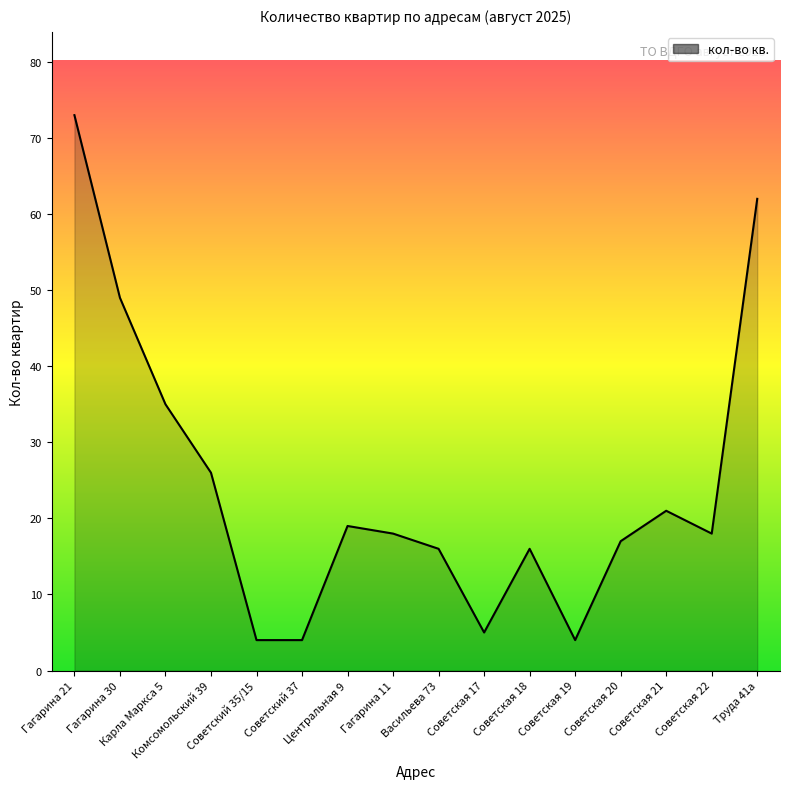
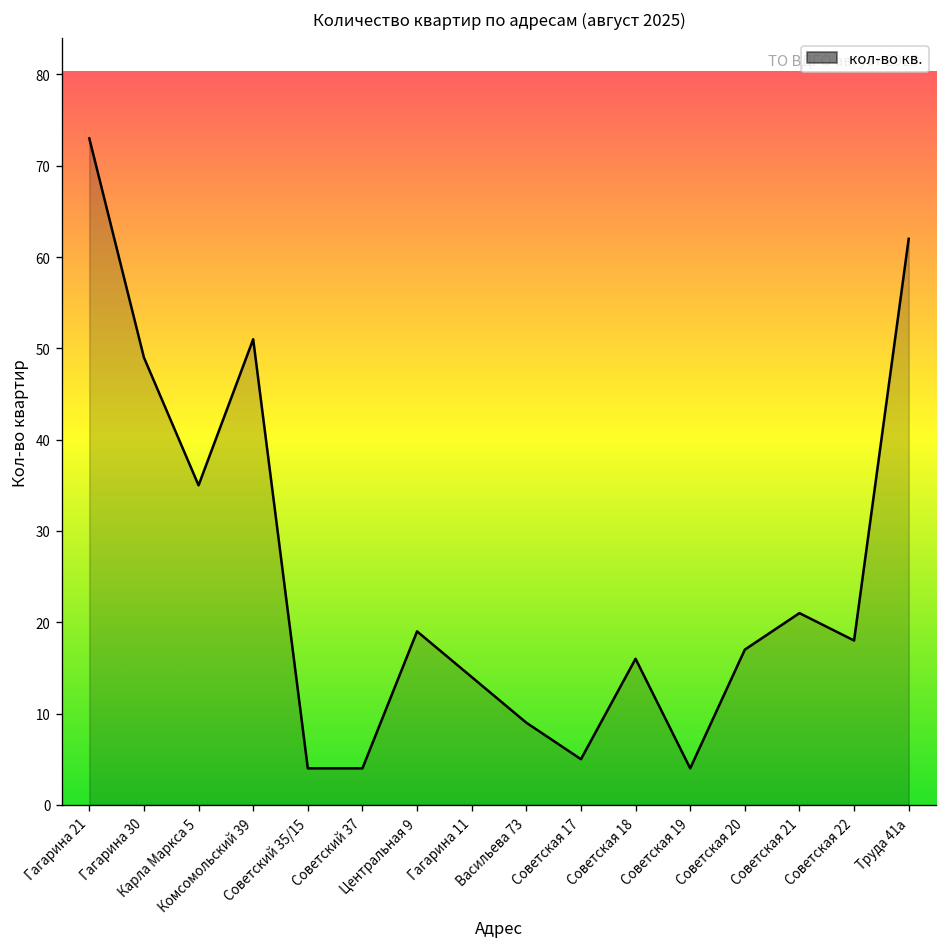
  {
    "Гагарина 21": 73,
    "Гагарина 30": 49,
    "Карла Маркса 5": 35,
-   "Комсомольский 39": 26,
+   "Комсомольский 39": 51,
    "Советский 35/15": 4,
    "Советский 37": 4,
    "Центральная 9": 19,
-   "Гагарина 11": 18,
-   "Васильева 73": 16,
+   "Гагарина 11": 14,
+   "Васильева 73": 9,
    "Советская 17": 5,
    "Советская 18": 16,
    "Советская 19": 4,
    "Советская 20": 17,
    "Советская 21": 21,
    "Советская 22": 18,
    "Труда 41а": 62
  }
